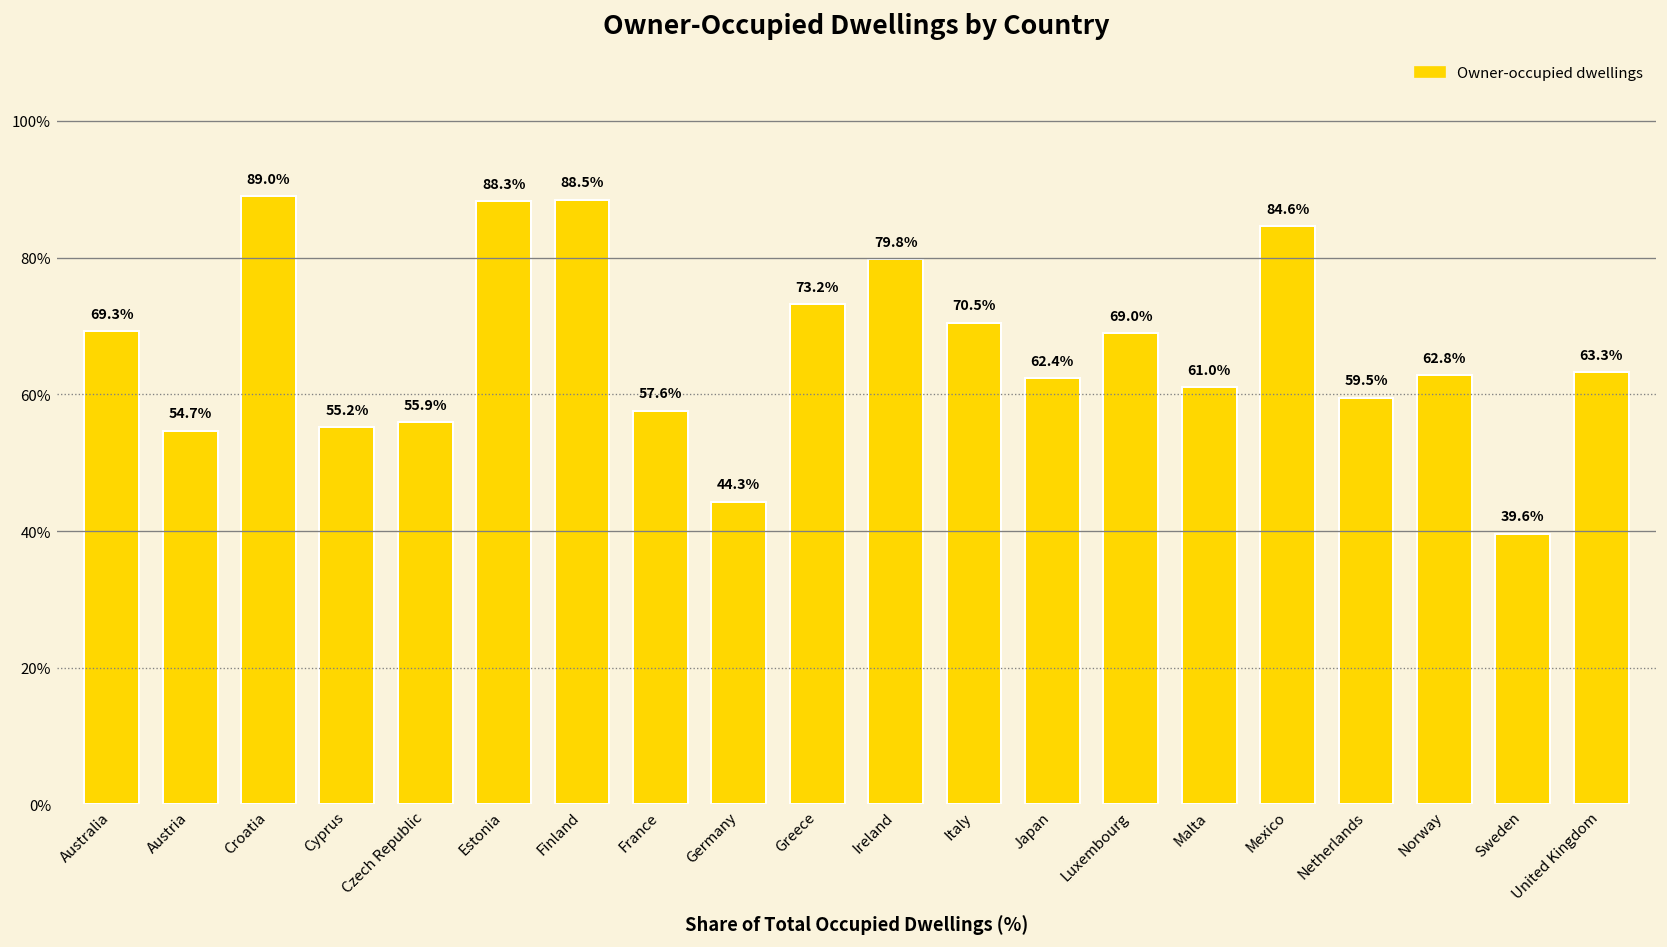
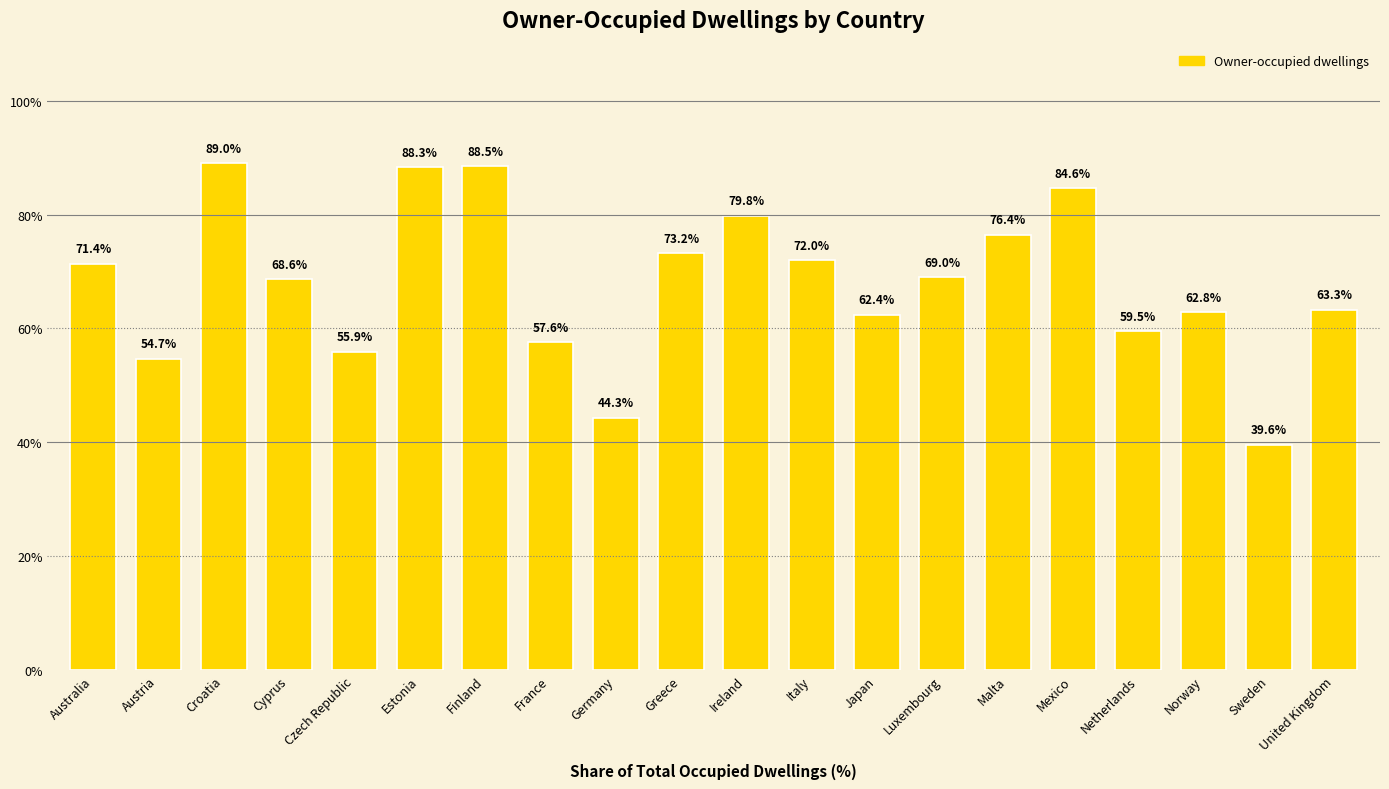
  {
-   "Australia": "69.3%",
+   "Australia": "71.4%",
    "Austria": "54.7%",
    "Croatia": "89.0%",
-   "Cyprus": "55.2%",
+   "Cyprus": "68.6%",
    "Czech Republic": "55.9%",
    "Estonia": "88.3%",
    "Finland": "88.5%",
    "France": "57.6%",
    "Germany": "44.3%",
    "Greece": "73.2%",
    "Ireland": "79.8%",
-   "Italy": "70.5%",
+   "Italy": "72.0%",
    "Japan": "62.4%",
    "Luxembourg": "69.0%",
-   "Malta": "61.0%",
+   "Malta": "76.4%",
    "Mexico": "84.6%",
    "Netherlands": "59.5%",
    "Norway": "62.8%",
    "Sweden": "39.6%",
    "United Kingdom": "63.3%"
  }
